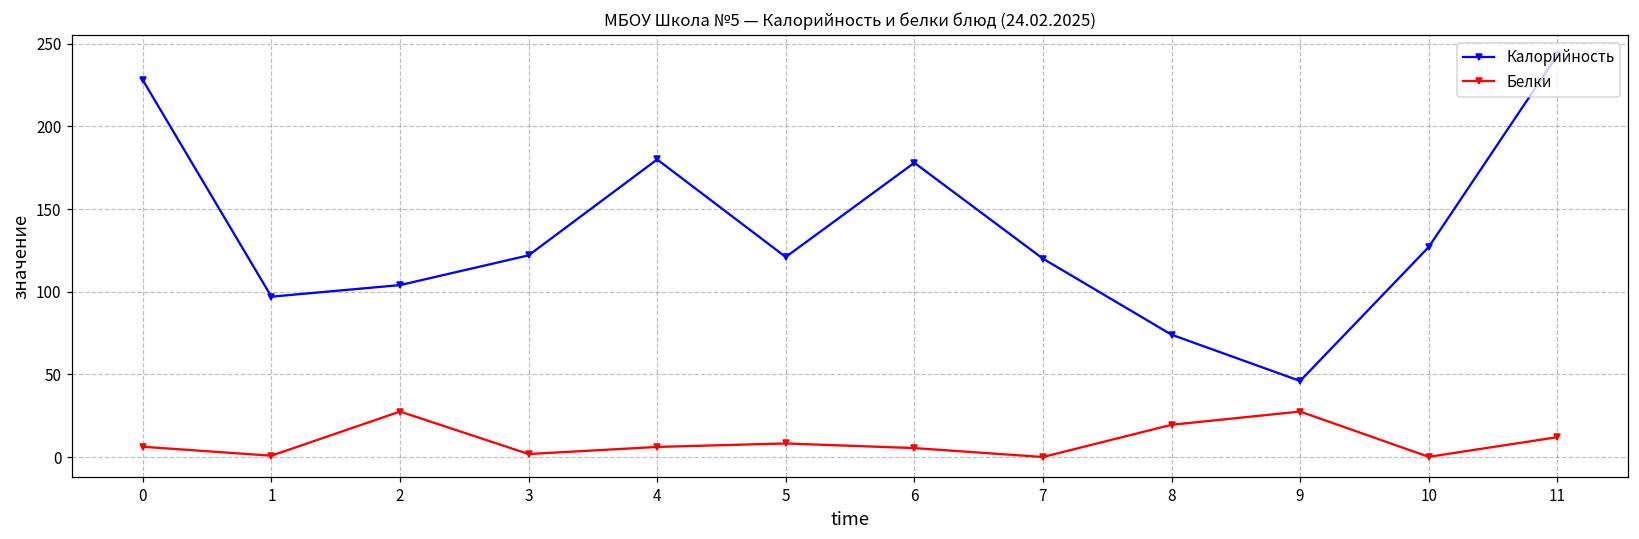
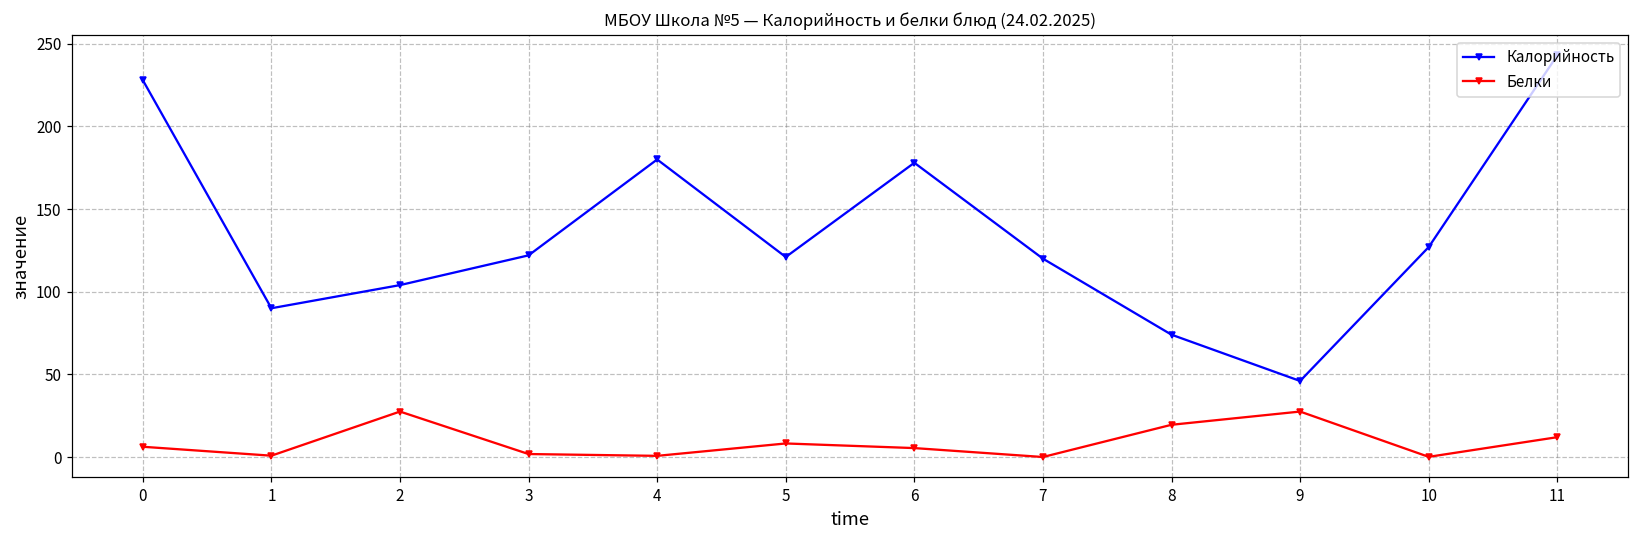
  {
    "Калорийность": {
      "0": 228,
-     "1": 97,
+     "1": 90,
      "2": 104,
      "3": 122,
      "4": 180,
      "5": 121,
      "6": 178,
      "7": 120,
      "8": 74,
      "9": 46,
      "10": 127
    },
    "Белки": {
      "0": 6,
      "1": 1,
      "2": 28,
      "3": 2,
-     "4": 6,
+     "4": 1,
      "5": 8,
      "6": 5,
      "7": 0,
      "8": 20,
      "9": 28,
      "10": 0,
      "11": 12
    }
  }
